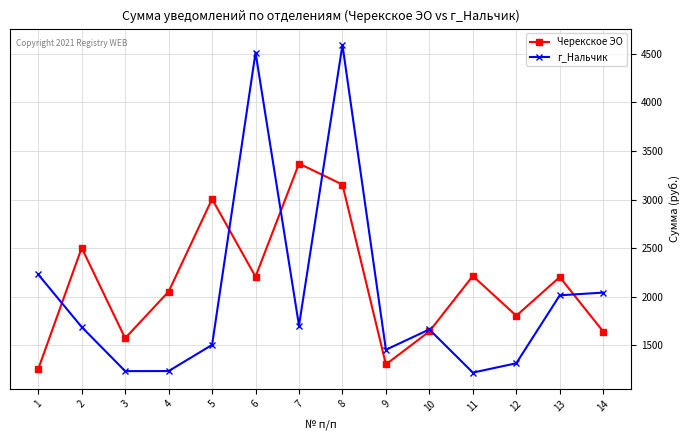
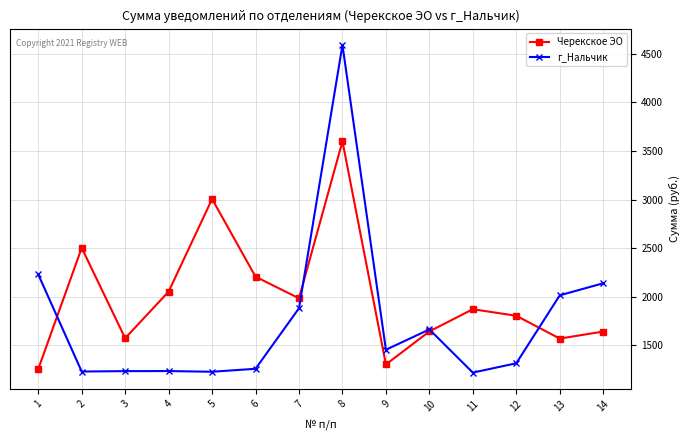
  {
    "Черекское ЭО": {
      "1": 1300,
      "2": 2500,
      "3": 1600,
      "4": 2100,
      "5": 3000,
      "6": 2200,
-     "7": 3400,
-     "8": 3200,
+     "7": 2000,
+     "8": 3600,
      "9": 1300,
-     "11": 2200,
+     "11": 1900,
      "12": 1800,
-     "13": 2200,
+     "13": 1600,
      "14": 1600
    },
    "г_Нальчик": {
      "1": 2200,
-     "2": 1700,
+     "2": 1200,
      "3": 1200,
      "4": 1200,
-     "5": 1500,
-     "6": 4500,
-     "7": 1700,
+     "5": 1200,
+     "6": 1300,
+     "7": 1900,
      "8": 4600,
      "9": 1500,
      "11": 1200,
      "12": 1300,
      "13": 2000,
-     "14": 2000
+     "14": 2100
    }
  }
